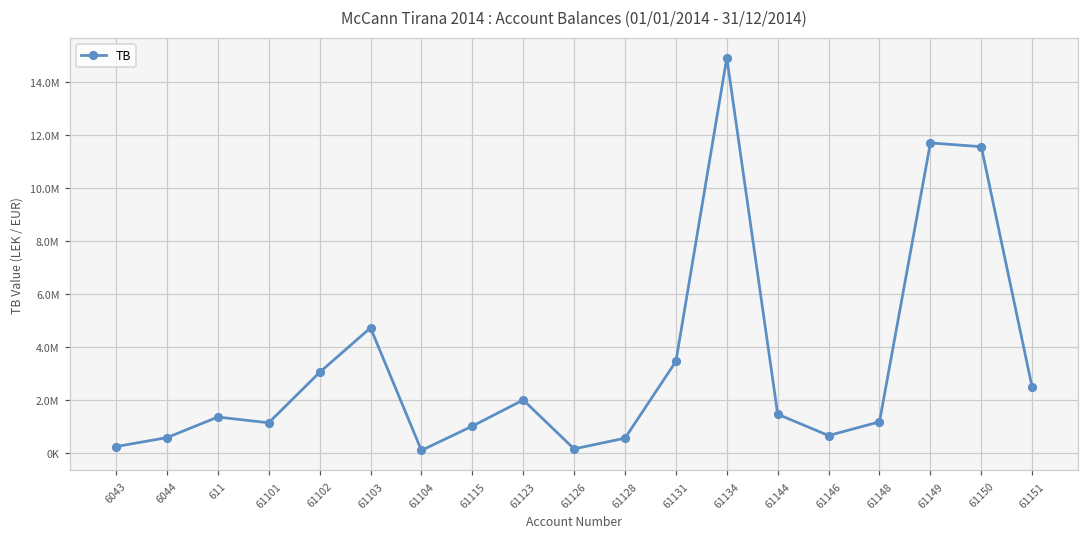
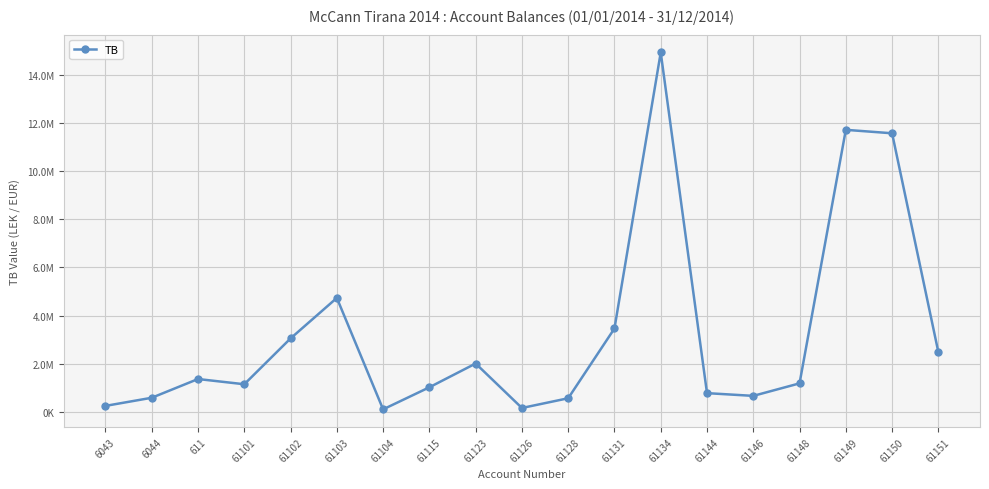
  {
    "6043": 300000,
    "6044": 600000,
    "611": 1400000,
    "61101": 1100000,
    "61102": 3100000,
    "61103": 4700000,
    "61104": 100000,
    "61115": 1000000,
    "61123": 2000000,
    "61126": 200000,
    "61128": 600000,
    "61131": 3500000,
    "61134": 14900000,
-   "61144": 1500000,
+   "61144": 800000,
    "61146": 700000,
    "61148": 1200000,
    "61149": 11700000,
    "61150": 11600000,
    "61151": 2500000
  }
